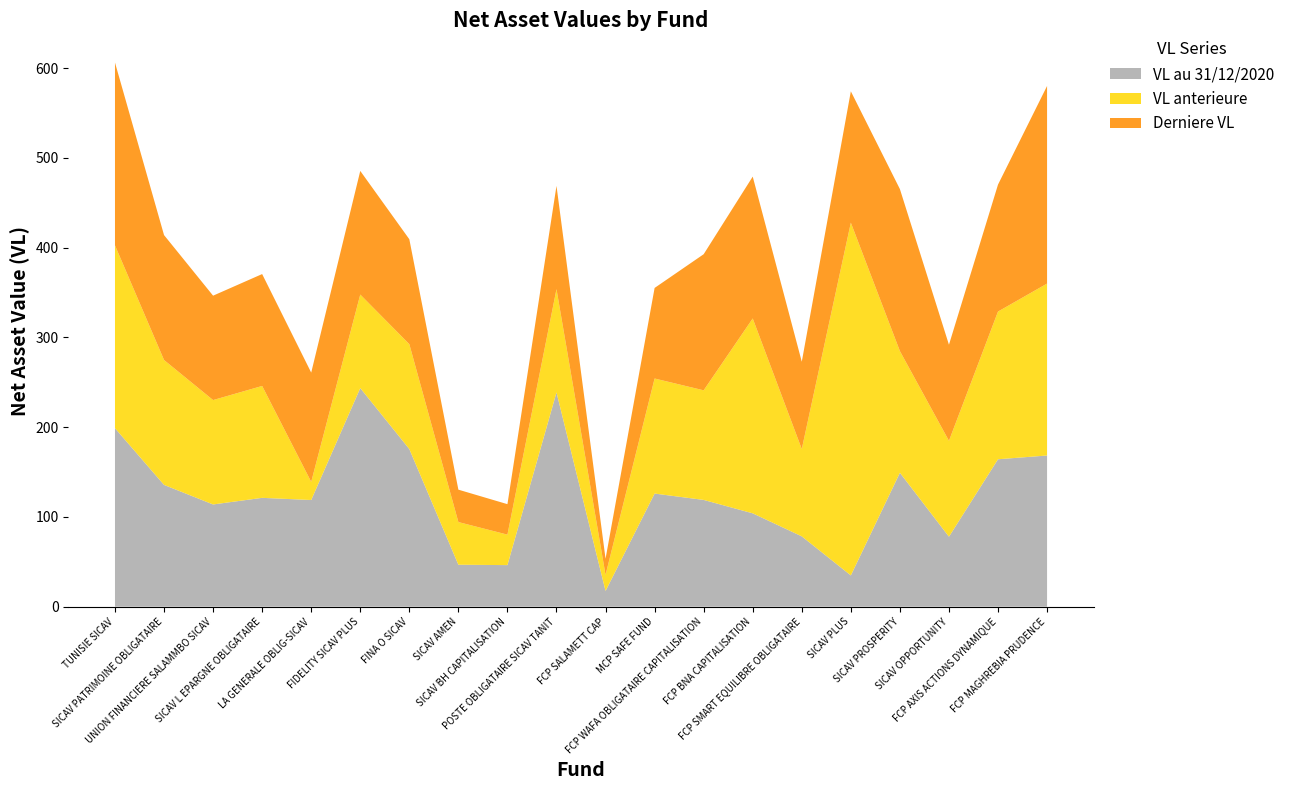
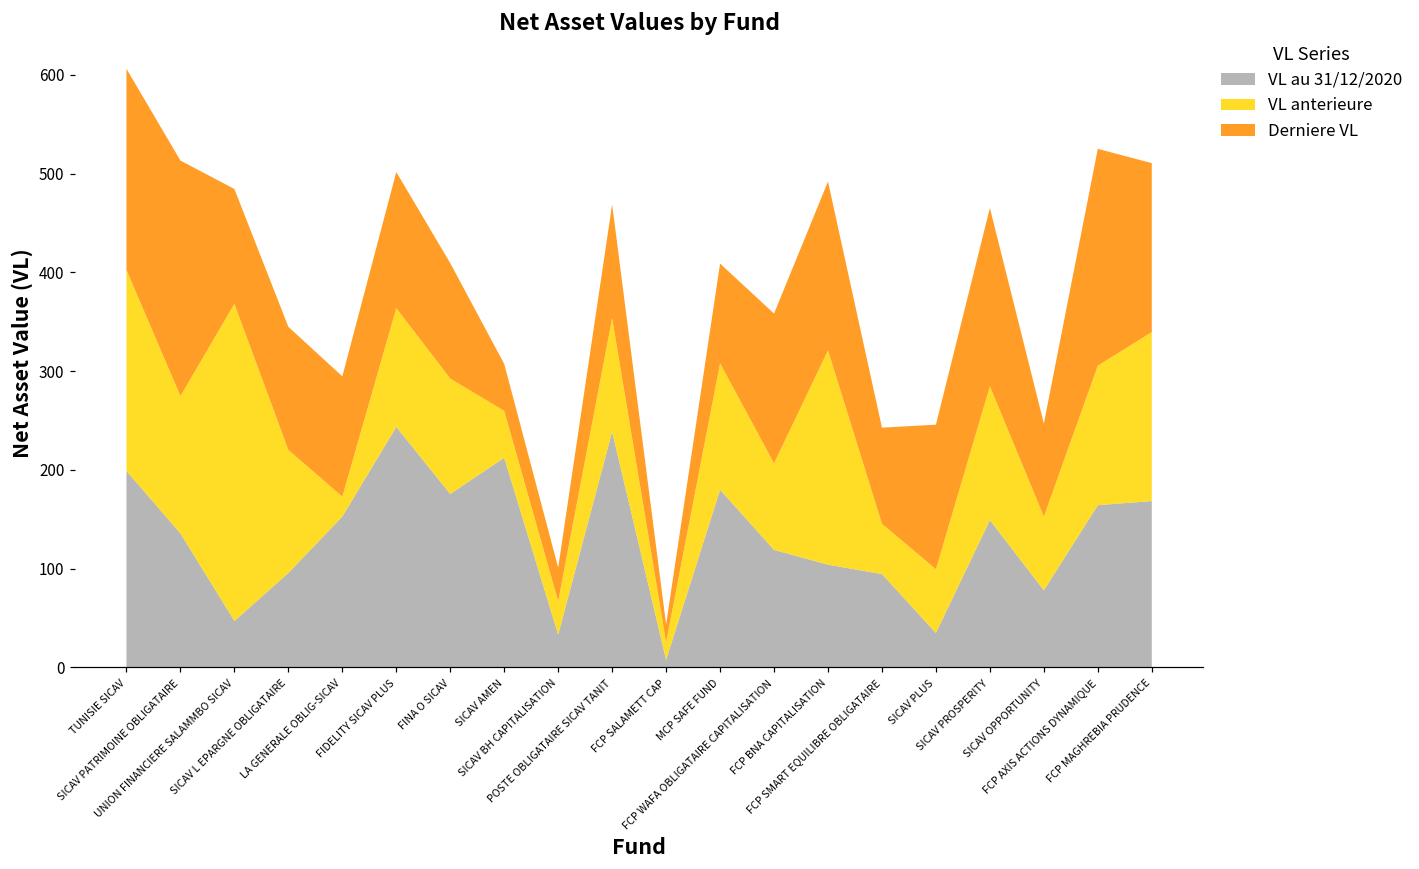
  {
    "VL au 31/12/2020": {
      "TUNISIE SICAV": 200,
      "SICAV PATRIMOINE OBLIGATAIRE": 140,
-     "UNION FINANCIERE SALAMMBO SICAV": 110,
-     "SICAV L EPARGNE OBLIGATAIRE": 120,
-     "LA GENERALE OBLIG-SICAV": 120,
+     "UNION FINANCIERE SALAMMBO SICAV": 50,
+     "SICAV L EPARGNE OBLIGATAIRE": 100,
+     "LA GENERALE OBLIG-SICAV": 150,
      "FIDELITY SICAV PLUS": 240,
      "FINA O SICAV": 180,
-     "SICAV AMEN": 50,
-     "SICAV BH CAPITALISATION": 50,
+     "SICAV AMEN": 210,
+     "SICAV BH CAPITALISATION": 30,
      "POSTE OBLIGATAIRE SICAV TANIT": 240,
-     "FCP SALAMETT CAP": 20,
-     "MCP SAFE FUND": 130,
+     "FCP SALAMETT CAP": 10,
+     "MCP SAFE FUND": 180,
      "FCP WAFA OBLIGATAIRE CAPITALISATION": 120,
      "FCP BNA CAPITALISATION": 100,
-     "FCP SMART EQUILIBRE OBLIGATAIRE": 80,
+     "FCP SMART EQUILIBRE OBLIGATAIRE": 90,
      "SICAV PLUS": 30,
      "SICAV PROSPERITY": 150,
      "SICAV OPPORTUNITY": 80,
      "FCP AXIS ACTIONS DYNAMIQUE": 160,
      "FCP MAGHREBIA PRUDENCE": 170
    },
    "VL anterieure": {
      "TUNISIE SICAV": 200,
      "SICAV PATRIMOINE OBLIGATAIRE": 140,
-     "UNION FINANCIERE SALAMMBO SICAV": 120,
+     "UNION FINANCIERE SALAMMBO SICAV": 320,
      "SICAV L EPARGNE OBLIGATAIRE": 120,
      "LA GENERALE OBLIG-SICAV": 20,
-     "FIDELITY SICAV PLUS": 100,
+     "FIDELITY SICAV PLUS": 120,
      "FINA O SICAV": 120,
      "SICAV AMEN": 50,
      "SICAV BH CAPITALISATION": 30,
      "POSTE OBLIGATAIRE SICAV TANIT": 120,
      "FCP SALAMETT CAP": 20,
      "MCP SAFE FUND": 130,
-     "FCP WAFA OBLIGATAIRE CAPITALISATION": 120,
+     "FCP WAFA OBLIGATAIRE CAPITALISATION": 90,
      "FCP BNA CAPITALISATION": 220,
-     "FCP SMART EQUILIBRE OBLIGATAIRE": 100,
-     "SICAV PLUS": 390,
+     "FCP SMART EQUILIBRE OBLIGATAIRE": 50,
+     "SICAV PLUS": 60,
      "SICAV PROSPERITY": 140,
-     "SICAV OPPORTUNITY": 110,
-     "FCP AXIS ACTIONS DYNAMIQUE": 160,
-     "FCP MAGHREBIA PRUDENCE": 190
+     "SICAV OPPORTUNITY": 70,
+     "FCP AXIS ACTIONS DYNAMIQUE": 140,
+     "FCP MAGHREBIA PRUDENCE": 170
    },
    "Derniere VL": {
      "TUNISIE SICAV": 200,
-     "SICAV PATRIMOINE OBLIGATAIRE": 140,
+     "SICAV PATRIMOINE OBLIGATAIRE": 240,
      "UNION FINANCIERE SALAMMBO SICAV": 120,
      "SICAV L EPARGNE OBLIGATAIRE": 120,
      "LA GENERALE OBLIG-SICAV": 120,
      "FIDELITY SICAV PLUS": 140,
      "FINA O SICAV": 120,
-     "SICAV AMEN": 40,
+     "SICAV AMEN": 50,
      "SICAV BH CAPITALISATION": 30,
      "POSTE OBLIGATAIRE SICAV TANIT": 120,
      "FCP SALAMETT CAP": 20,
      "MCP SAFE FUND": 100,
      "FCP WAFA OBLIGATAIRE CAPITALISATION": 150,
-     "FCP BNA CAPITALISATION": 160,
+     "FCP BNA CAPITALISATION": 170,
      "FCP SMART EQUILIBRE OBLIGATAIRE": 100,
      "SICAV PLUS": 150,
      "SICAV PROSPERITY": 180,
-     "SICAV OPPORTUNITY": 110,
-     "FCP AXIS ACTIONS DYNAMIQUE": 140,
-     "FCP MAGHREBIA PRUDENCE": 220
+     "SICAV OPPORTUNITY": 90,
+     "FCP AXIS ACTIONS DYNAMIQUE": 220,
+     "FCP MAGHREBIA PRUDENCE": 170
    }
  }
